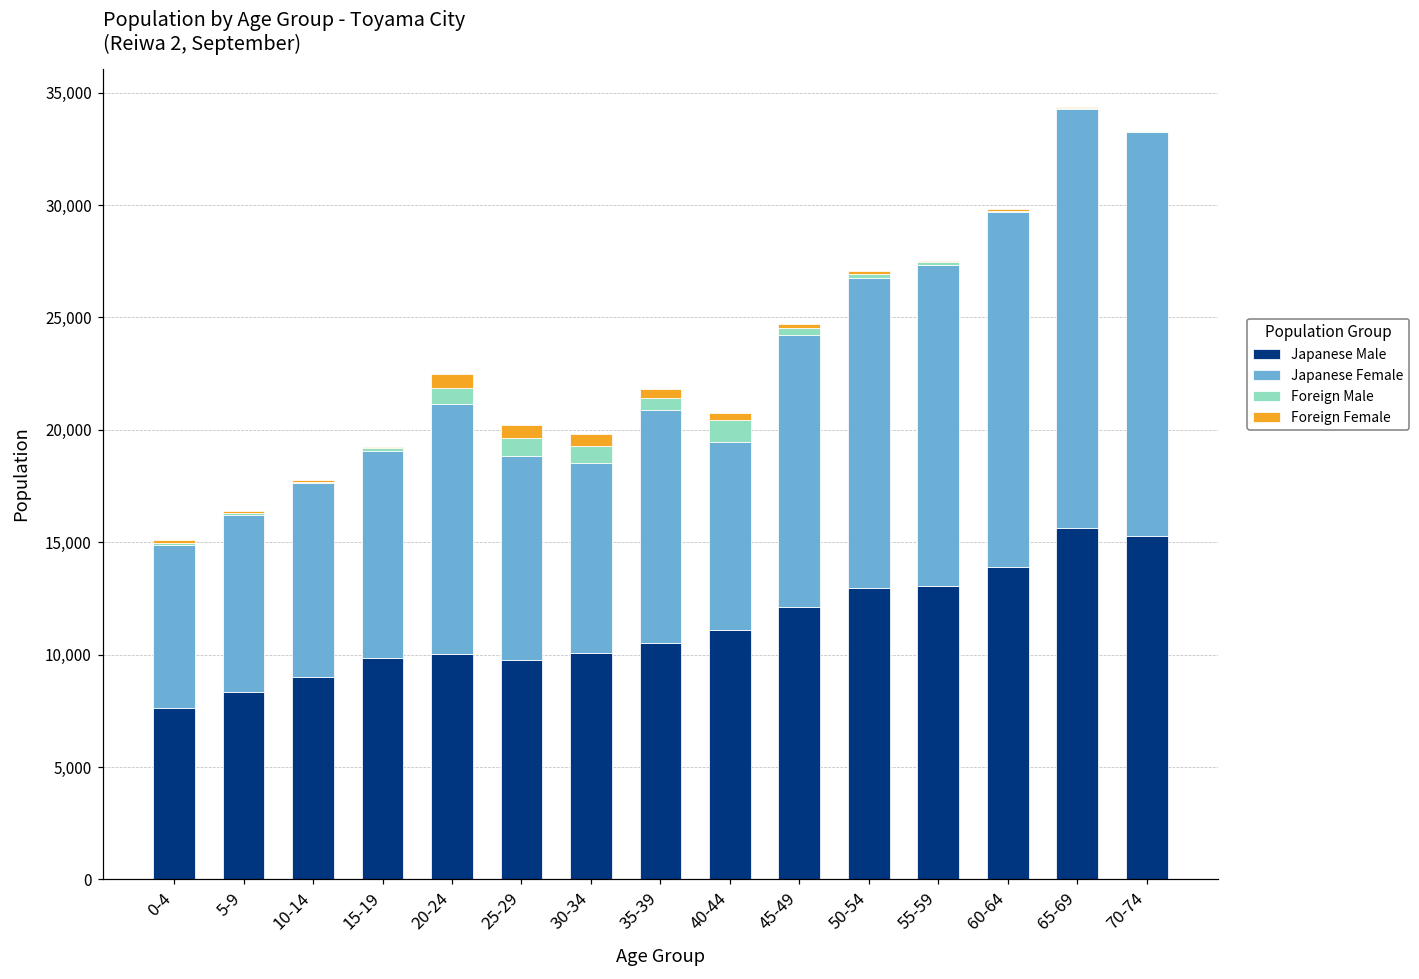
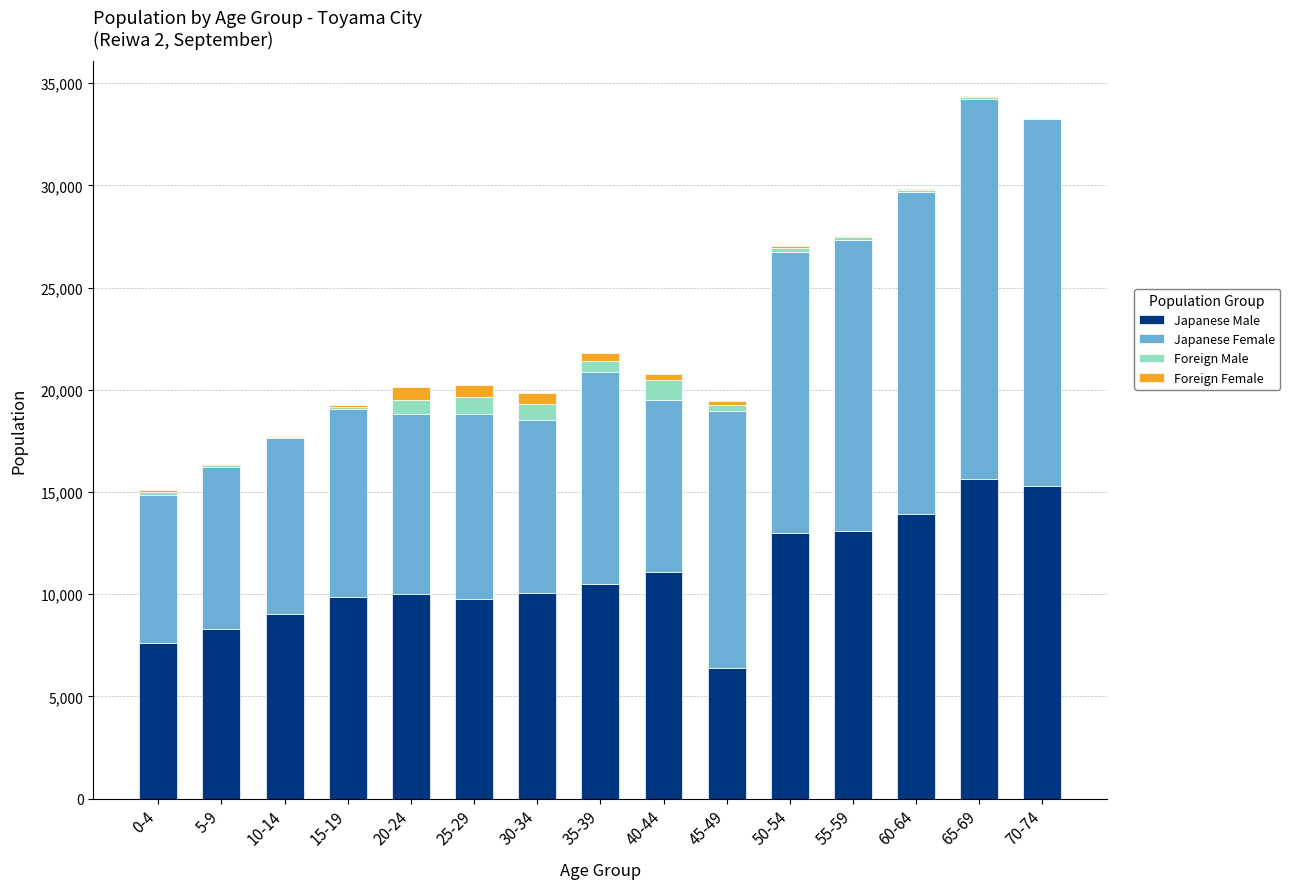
  {
    "Japanese Male": {
      "0-4": "7,600",
      "5-9": "8,300",
      "10-14": "9,000",
      "15-19": "9,900",
      "20-24": "10,000",
      "25-29": "9,700",
      "30-34": "10,100",
      "35-39": "10,500",
      "40-44": "11,100",
-     "45-49": "12,100",
+     "45-49": "6,400",
      "50-54": "13,000",
      "55-59": "13,100",
      "60-64": "13,900",
      "65-69": "15,600",
      "70-74": "15,300"
    },
    "Japanese Female": {
      "0-4": "7,200",
      "5-9": "7,900",
      "10-14": "8,600",
      "15-19": "9,200",
-     "20-24": "11,100",
+     "20-24": "8,800",
      "25-29": "9,100",
      "30-34": "8,500",
      "35-39": "10,400",
      "40-44": "8,400",
-     "45-49": "12,100",
+     "45-49": "12,600",
      "50-54": "13,800",
      "55-59": "14,300",
      "60-64": "15,800",
      "65-69": "18,600",
      "70-74": "18,000"
    },
    "Foreign Male": {
      "20-24": "700",
      "25-29": "800",
      "30-34": "800",
      "35-39": "600",
      "40-44": "1,000",
      "45-49": "300",
      "50-54": "200"
    },
    "Foreign Female": {
      "20-24": "600",
      "25-29": "600",
      "30-34": "500",
      "35-39": "400",
      "40-44": "300",
      "45-49": "200",
      "50-54": "100"
    }
  }
